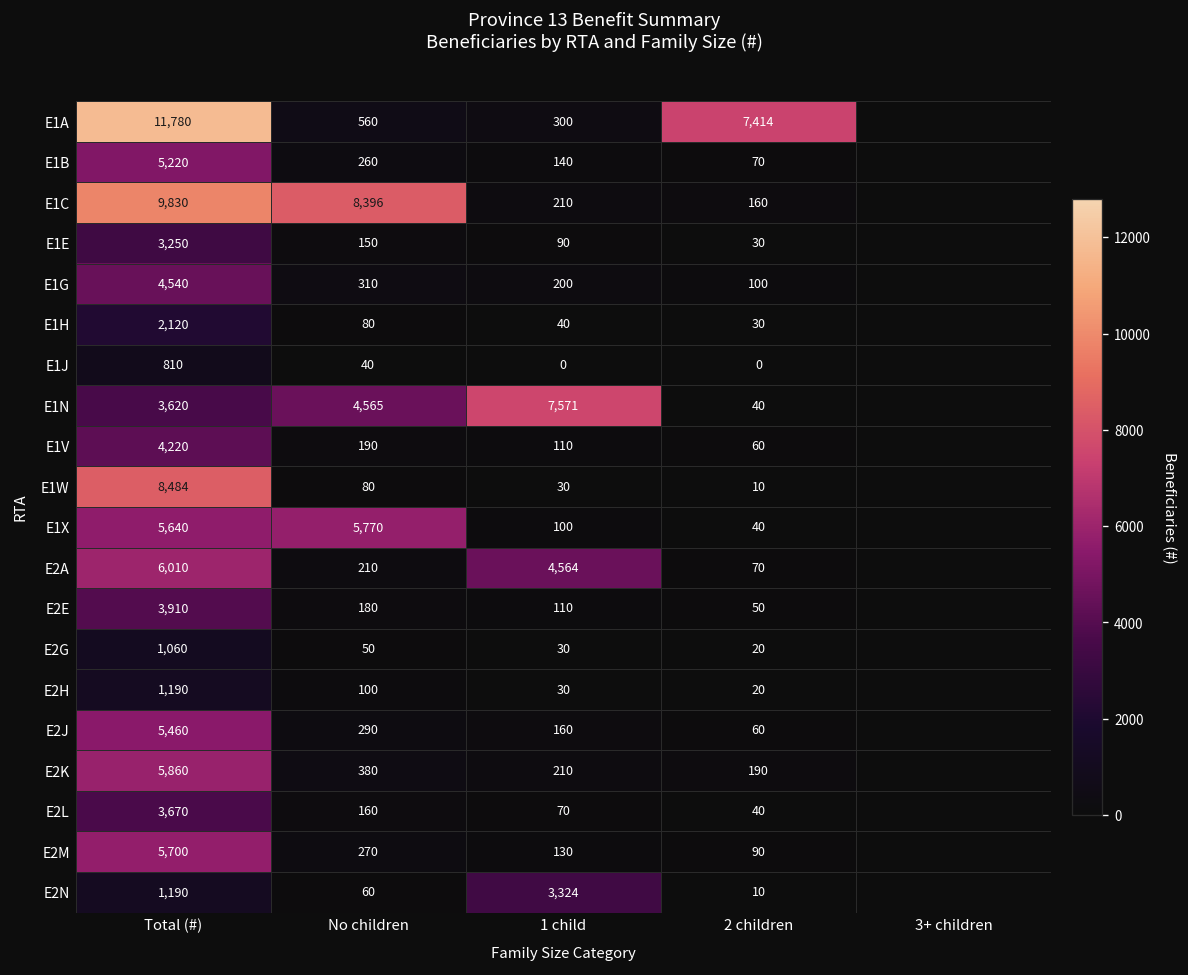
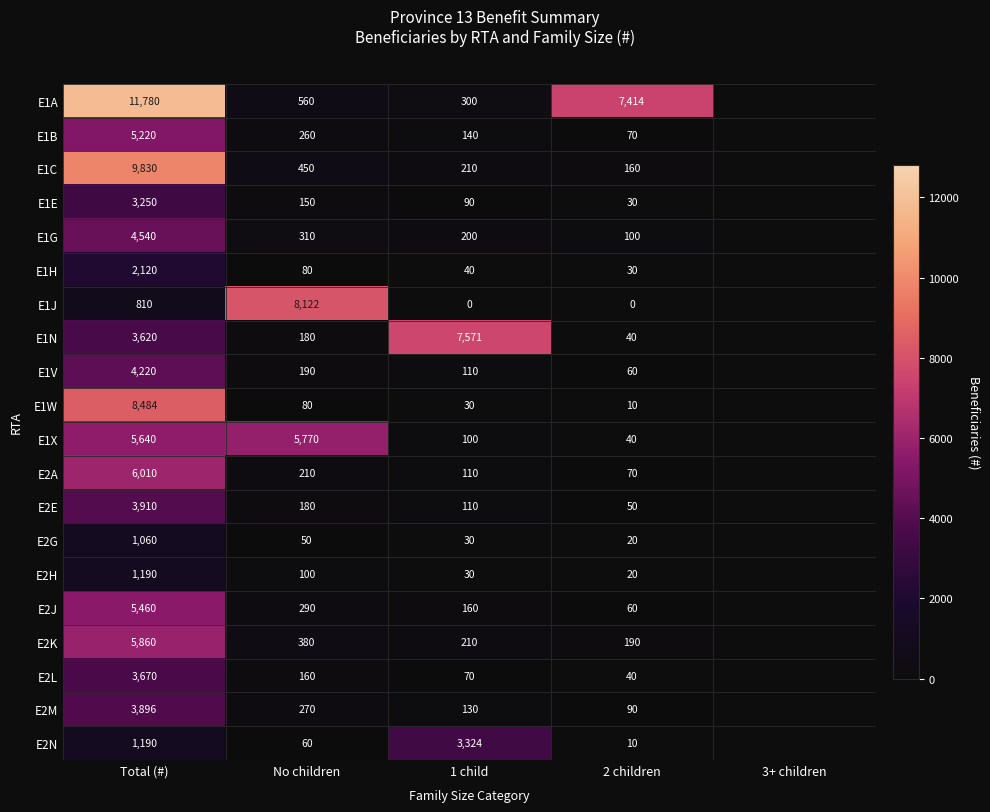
  {
    "E1A": {
      "Total (#)": "11,780",
      "No children": "560",
      "1 child": "300",
      "2 children": "7,414"
    },
    "E1B": {
      "Total (#)": "5,220",
      "No children": "260",
      "1 child": "140",
      "2 children": "70"
    },
    "E1C": {
      "Total (#)": "9,830",
-     "No children": "8,396",
+     "No children": "450",
      "1 child": "210",
      "2 children": "160"
    },
    "E1E": {
      "Total (#)": "3,250",
      "No children": "150",
      "1 child": "90",
      "2 children": "30"
    },
    "E1G": {
      "Total (#)": "4,540",
      "No children": "310",
      "1 child": "200",
      "2 children": "100"
    },
    "E1H": {
      "Total (#)": "2,120",
      "No children": "80",
      "1 child": "40",
      "2 children": "30"
    },
    "E1J": {
      "Total (#)": "810",
-     "No children": "40",
+     "No children": "8,122",
      "1 child": "0",
      "2 children": "0"
    },
    "E1N": {
      "Total (#)": "3,620",
-     "No children": "4,565",
+     "No children": "180",
      "1 child": "7,571",
      "2 children": "40"
    },
    "E1V": {
      "Total (#)": "4,220",
      "No children": "190",
      "1 child": "110",
      "2 children": "60"
    },
    "E1W": {
      "Total (#)": "8,484",
      "No children": "80",
      "1 child": "30",
      "2 children": "10"
    },
    "E1X": {
      "Total (#)": "5,640",
      "No children": "5,770",
      "1 child": "100",
      "2 children": "40"
    },
    "E2A": {
      "Total (#)": "6,010",
      "No children": "210",
-     "1 child": "4,564",
+     "1 child": "110",
      "2 children": "70"
    },
    "E2E": {
      "Total (#)": "3,910",
      "No children": "180",
      "1 child": "110",
      "2 children": "50"
    },
    "E2G": {
      "Total (#)": "1,060",
      "No children": "50",
      "1 child": "30",
      "2 children": "20"
    },
    "E2H": {
      "Total (#)": "1,190",
      "No children": "100",
      "1 child": "30",
      "2 children": "20"
    },
    "E2J": {
      "Total (#)": "5,460",
      "No children": "290",
      "1 child": "160",
      "2 children": "60"
    },
    "E2K": {
      "Total (#)": "5,860",
      "No children": "380",
      "1 child": "210",
      "2 children": "190"
    },
    "E2L": {
      "Total (#)": "3,670",
      "No children": "160",
      "1 child": "70",
      "2 children": "40"
    },
    "E2M": {
-     "Total (#)": "5,700",
+     "Total (#)": "3,896",
      "No children": "270",
      "1 child": "130",
      "2 children": "90"
    },
    "E2N": {
      "Total (#)": "1,190",
      "No children": "60",
      "1 child": "3,324",
      "2 children": "10"
    }
  }
